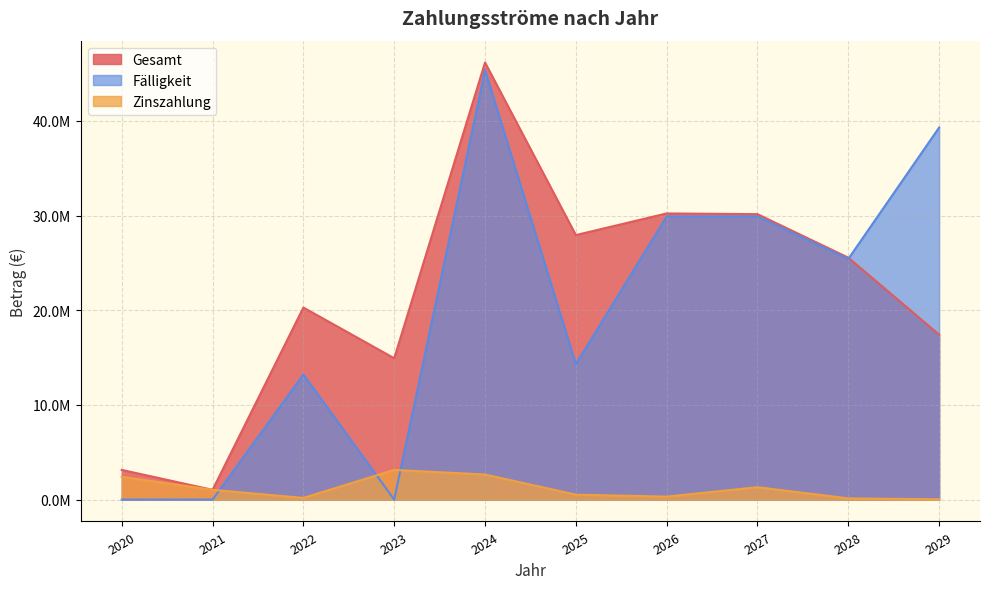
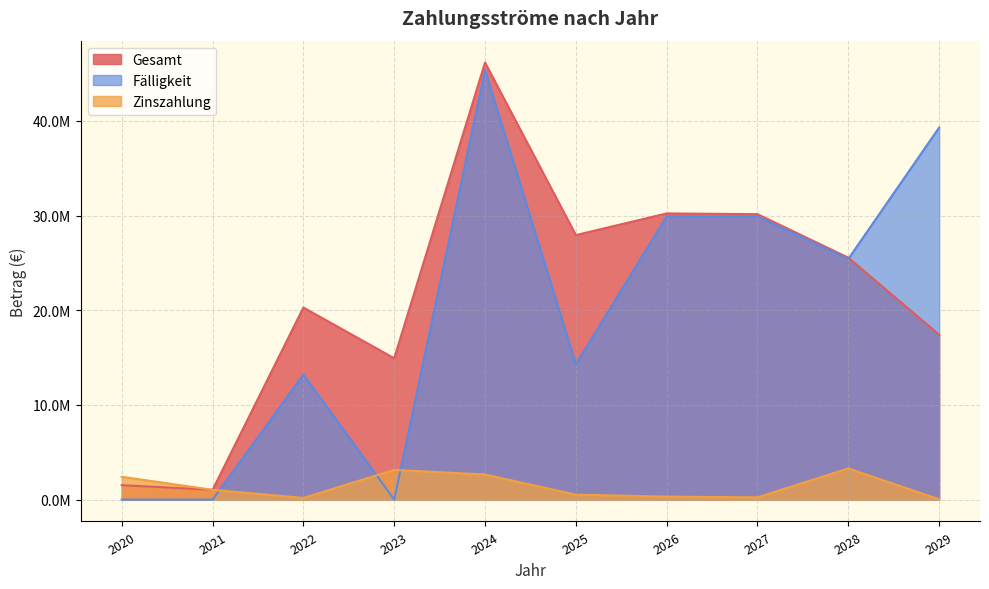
  {
    "Gesamt": {
-     "2020": 3000000,
+     "2020": 2000000,
      "2022": 20000000,
      "2023": 15000000,
      "2024": 46000000,
      "2025": 28000000,
      "2026": 30000000,
      "2029": 17000000
    },
    "Fälligkeit": {
      "2020": 0,
      "2021": 0,
      "2022": 13000000,
      "2023": 0,
      "2024": 45000000,
      "2025": 14000000,
      "2026": 30000000,
      "2029": 39000000
    },
    "Zinszahlung": {
      "2020": 2000000,
      "2022": 0,
      "2023": 3000000,
      "2024": 3000000,
      "2025": 1000000,
      "2026": 0,
-     "2027": 1000000,
-     "2028": 0,
+     "2027": 0,
+     "2028": 3000000,
      "2029": 0
    }
  }
